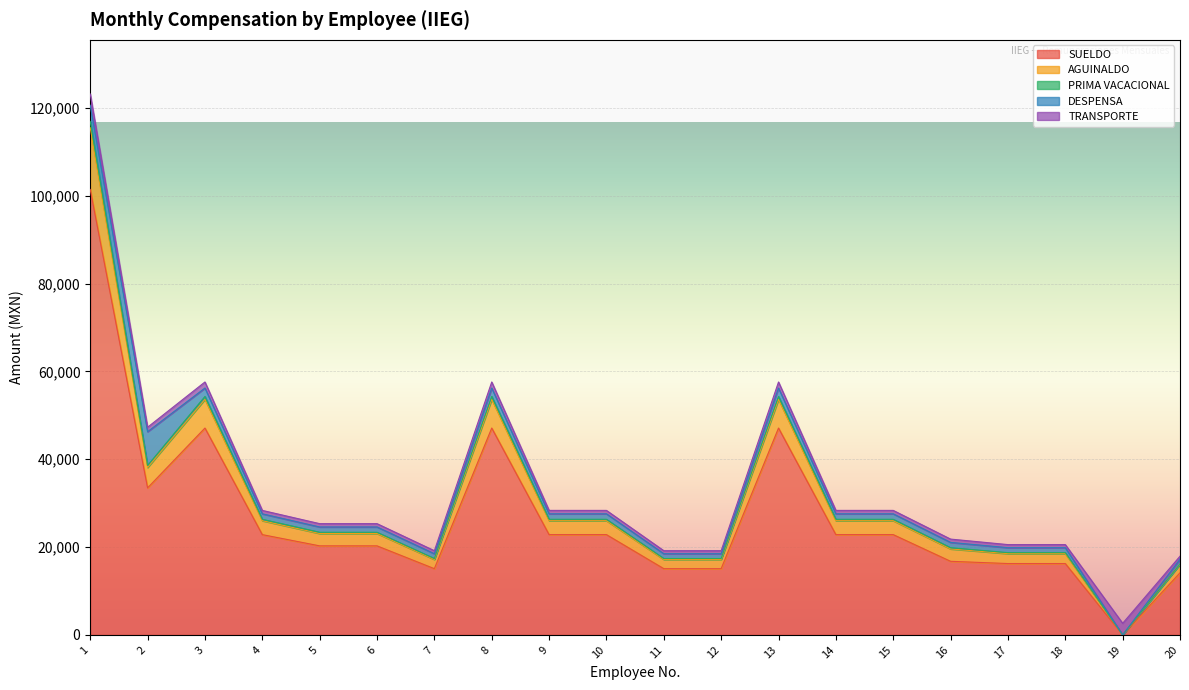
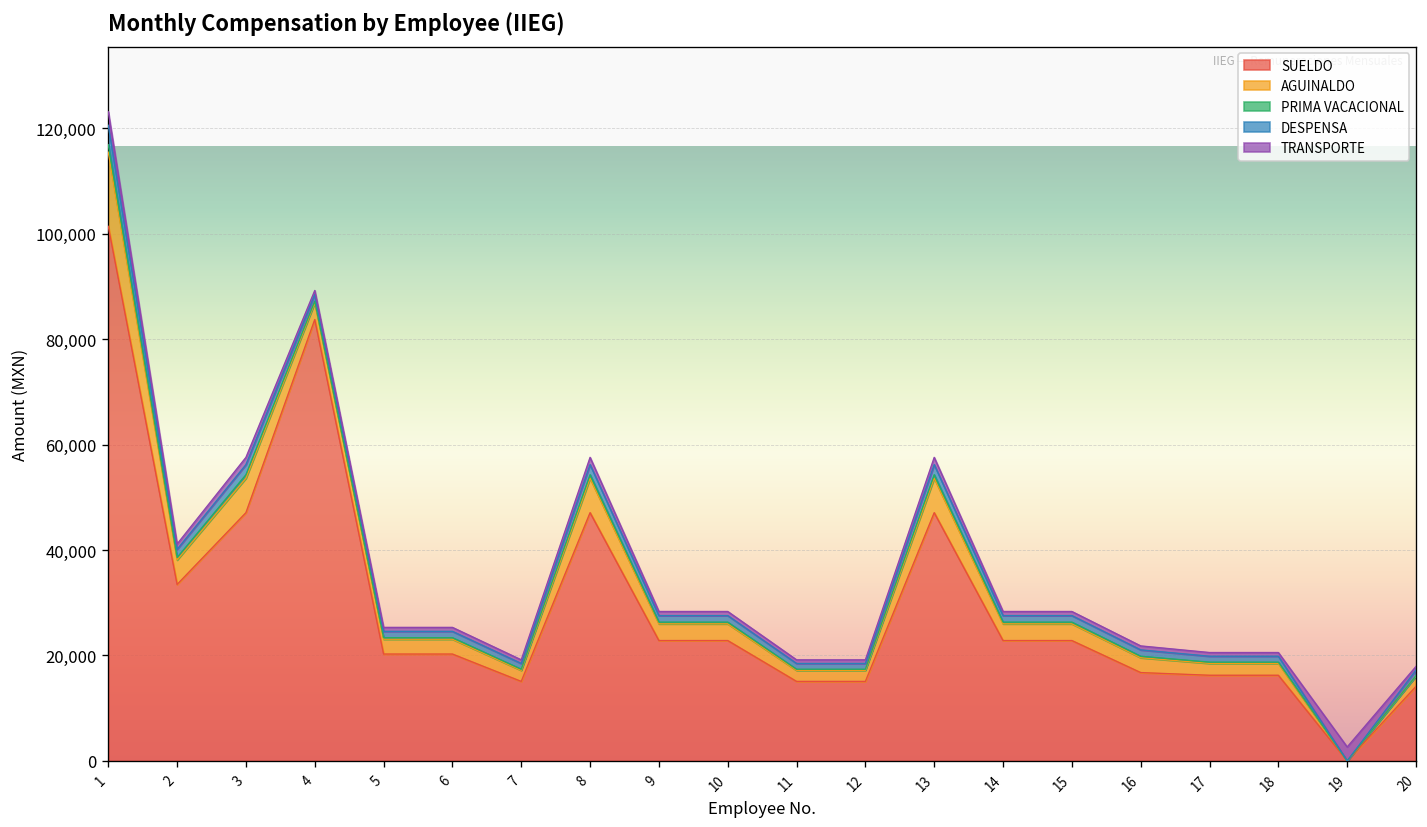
  {
    "SUELDO": {
      "1": "101,000",
      "2": "33,000",
      "3": "47,000",
-     "4": "23,000",
+     "4": "84,000",
      "5": "20,000",
      "6": "20,000",
      "7": "15,000",
      "8": "47,000",
      "9": "23,000",
      "10": "23,000",
      "11": "15,000",
      "12": "15,000",
      "13": "47,000",
      "14": "23,000",
      "15": "23,000",
      "16": "17,000",
      "17": "16,000",
      "18": "16,000",
      "20": "14,000"
    },
    "AGUINALDO": {
      "1": "14,000",
      "3": "7,000",
      "8": "7,000",
      "13": "7,000"
    },
    "PRIMA VACACIONAL": {
      "1": "1,000",
      "3": "1,000",
      "8": "1,000",
      "13": "1,000"
    },
    "DESPENSA": {
      "1": "4,000",
-     "2": "8,000",
+     "2": "2,000",
      "3": "2,000",
      "4": "1,000",
      "5": "1,000",
      "6": "1,000",
      "7": "1,000",
      "8": "2,000",
      "9": "1,000",
      "10": "1,000",
      "11": "1,000",
      "12": "1,000",
      "13": "2,000",
      "14": "1,000",
      "15": "1,000",
      "16": "1,000",
      "17": "1,000",
      "18": "1,000",
      "20": "1,000"
    },
    "TRANSPORTE": {
      "1": "3,000",
      "2": "1,000",
      "3": "1,000",
      "4": "1,000",
      "5": "1,000",
      "6": "1,000",
      "7": "1,000",
      "8": "1,000",
      "9": "1,000",
      "10": "1,000",
      "11": "1,000",
      "12": "1,000",
      "13": "1,000",
      "14": "1,000",
      "15": "1,000",
      "16": "1,000",
      "17": "1,000",
      "18": "1,000",
      "19": "3,000",
      "20": "1,000"
    }
  }
